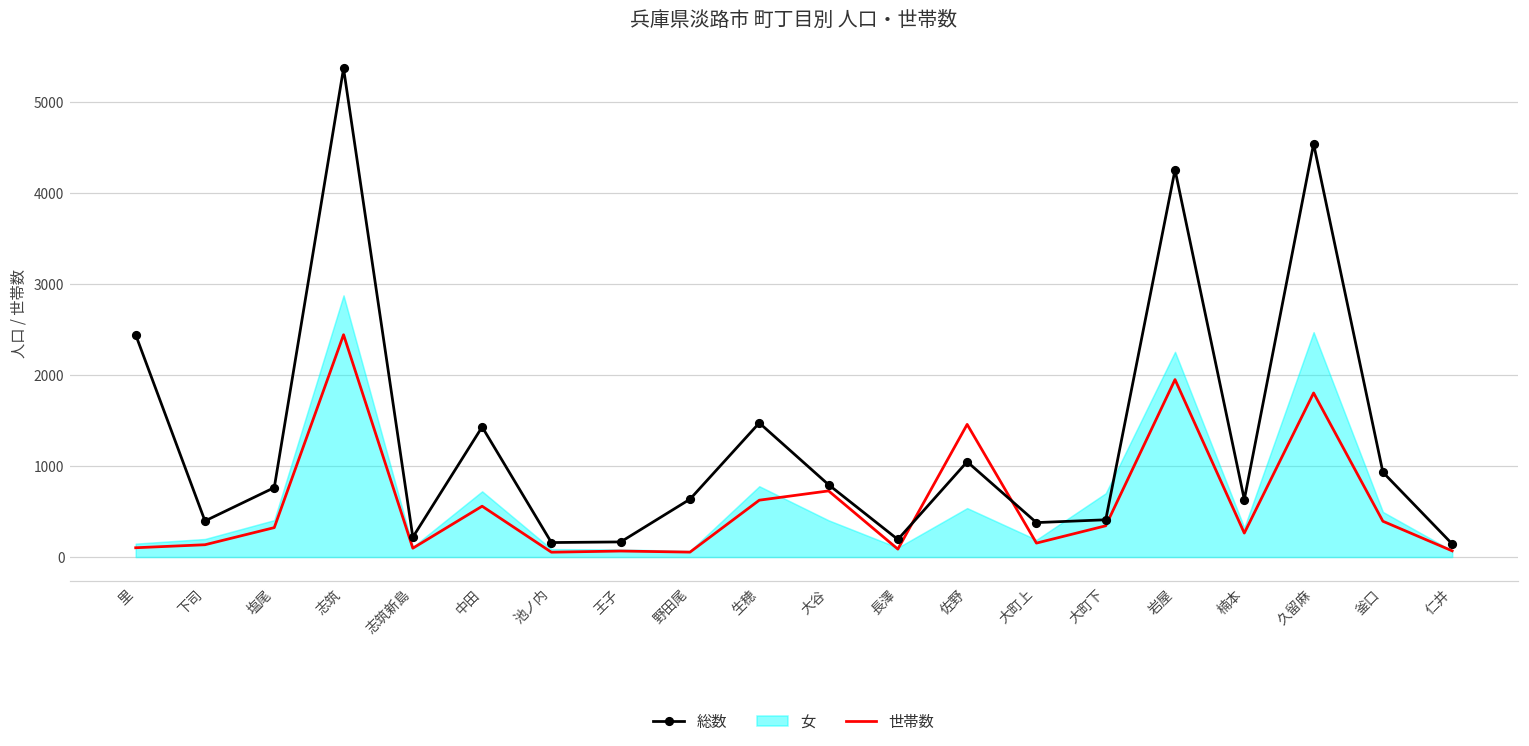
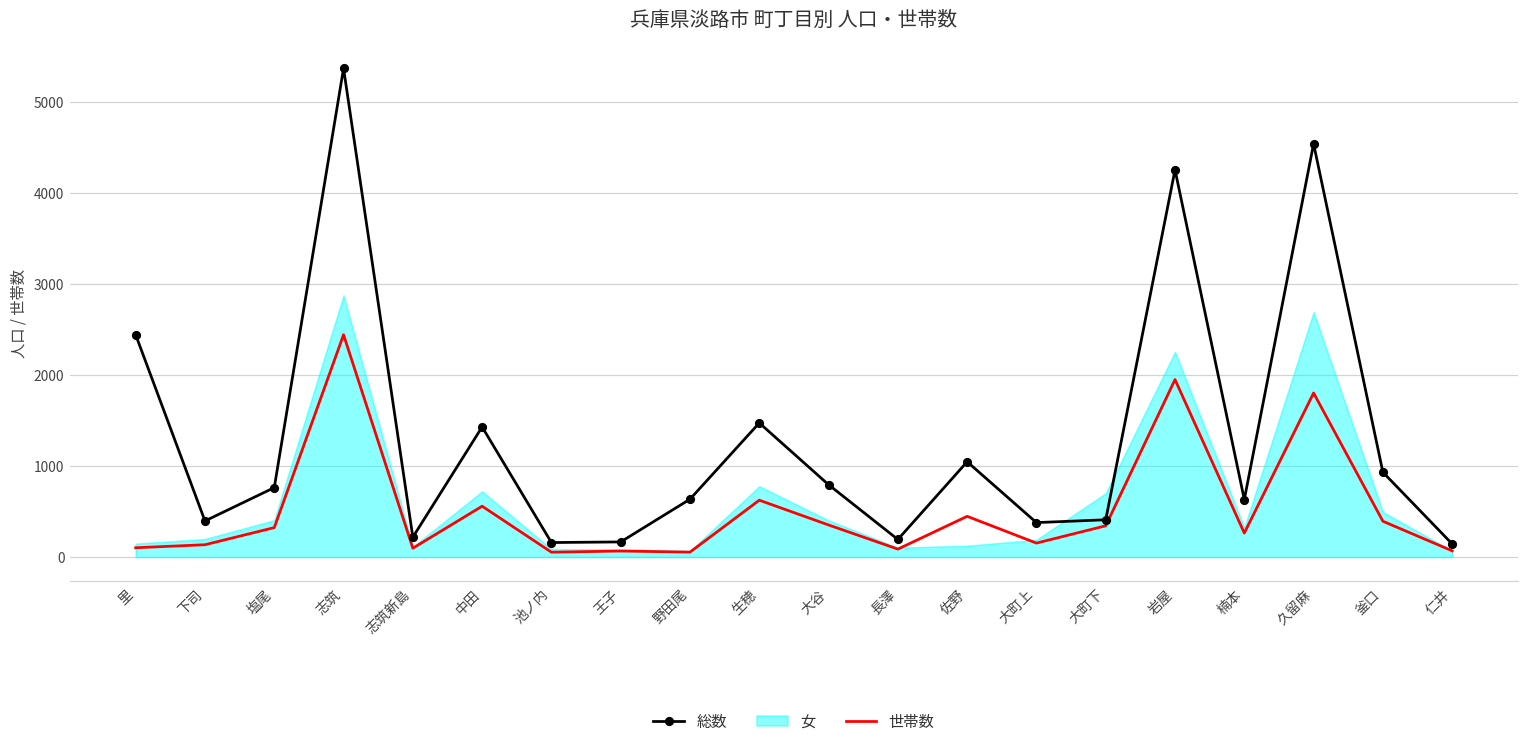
  {
    "総数": {
      "里": 2400,
      "下司": 400,
      "塩尾": 800,
      "志筑": 5400,
      "志筑新島": 200,
      "中田": 1400,
      "池ノ内": 200,
      "王子": 200,
      "野田尾": 600,
      "生穂": 1500,
      "大谷": 800,
      "長澤": 200,
      "佐野": 1000,
      "大町上": 400,
      "大町下": 400,
      "岩屋": 4300,
      "楠本": 600,
      "久留麻": 4500,
      "釜口": 900,
      "仁井": 100
    },
    "女": {
      "里": 100,
      "下司": 200,
      "塩尾": 400,
      "志筑": 2900,
      "中田": 700,
      "池ノ内": 100,
      "生穂": 800,
      "大谷": 400,
-     "佐野": 500,
+     "佐野": 100,
      "大町上": 200,
      "大町下": 700,
      "岩屋": 2300,
      "楠本": 300,
-     "久留麻": 2500,
+     "久留麻": 2700,
      "釜口": 500
    },
    "世帯数": {
      "里": 100,
      "下司": 100,
      "塩尾": 300,
      "志筑": 2400,
      "中田": 600,
      "池ノ内": 100,
      "生穂": 600,
-     "大谷": 700,
-     "佐野": 1500,
+     "大谷": 400,
+     "佐野": 400,
      "大町上": 200,
      "大町下": 300,
      "岩屋": 1900,
      "楠本": 300,
      "久留麻": 1800,
      "釜口": 400
    }
  }
